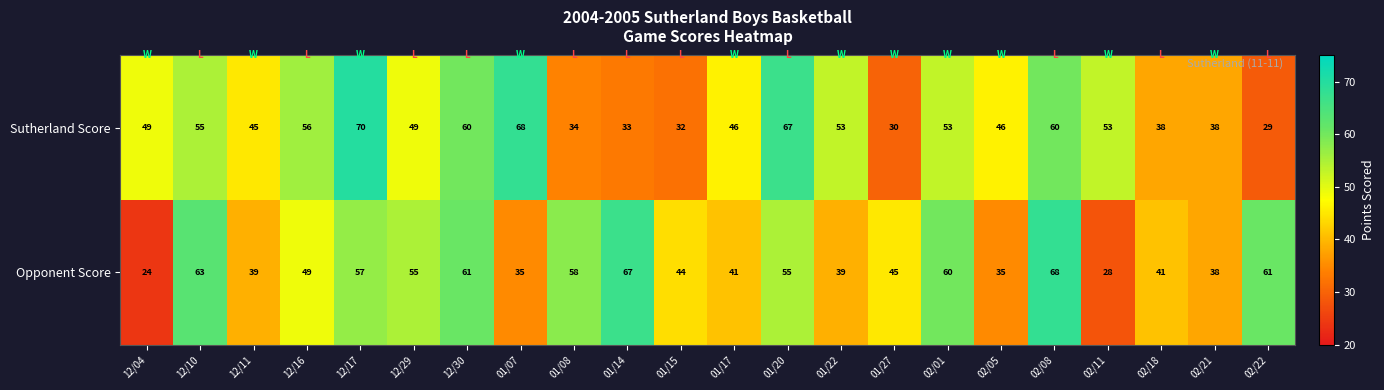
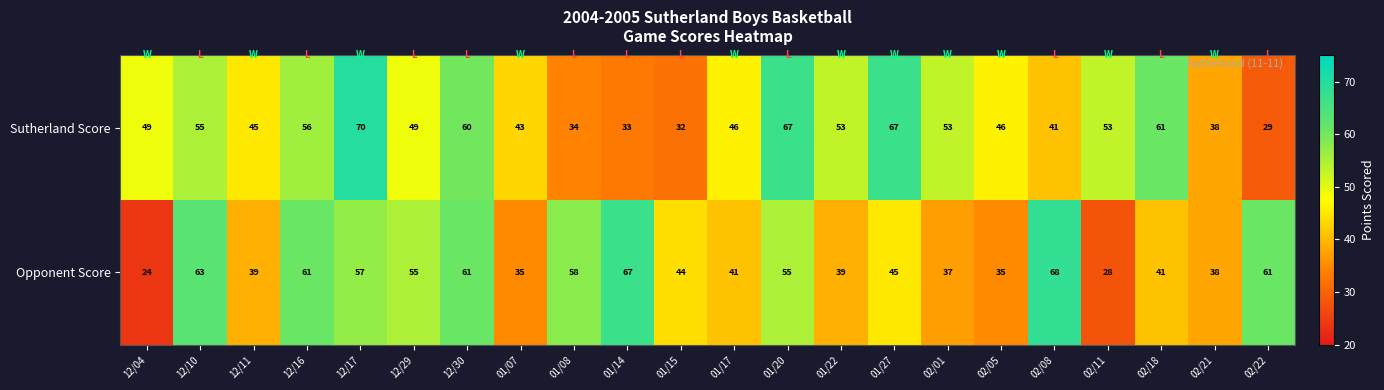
  {
    "Sutherland Score": {
      "12/17": 70,
-     "01/07": 68,
-     "01/27": 30,
-     "02/08": 60,
-     "02/18": 38,
+     "01/07": 43,
+     "01/27": 67,
+     "02/08": 41,
+     "02/18": 61,
      "02/22": 29
    },
    "Opponent Score": {
      "12/04": 24,
      "12/10": 63,
      "12/11": 39,
-     "12/16": 49,
+     "12/16": 61,
      "12/17": 57,
      "12/29": 55,
      "12/30": 61,
      "01/07": 35,
      "01/08": 58,
      "01/14": 67,
      "01/15": 44,
      "01/17": 41,
      "01/20": 55,
      "01/22": 39,
      "01/27": 45,
-     "02/01": 60,
+     "02/01": 37,
      "02/05": 35,
      "02/08": 68,
      "02/11": 28,
      "02/18": 41,
      "02/21": 38,
      "02/22": 61
    }
  }
